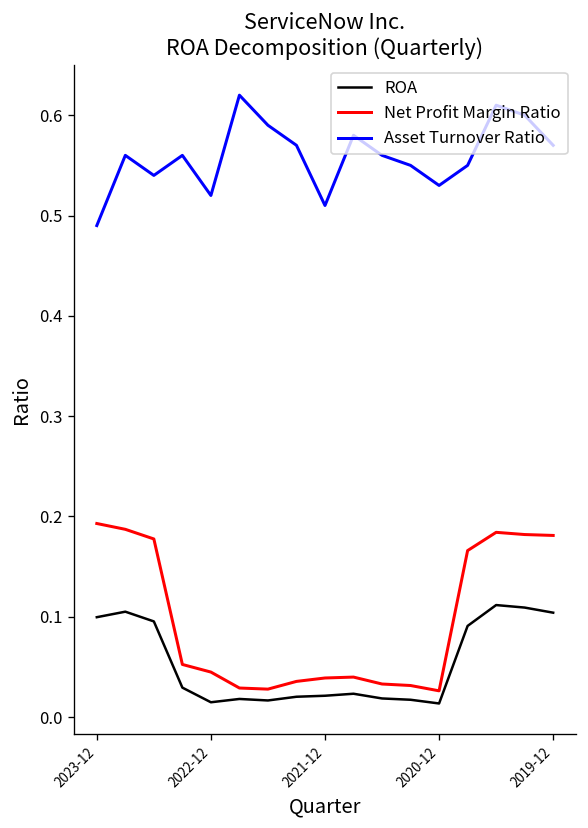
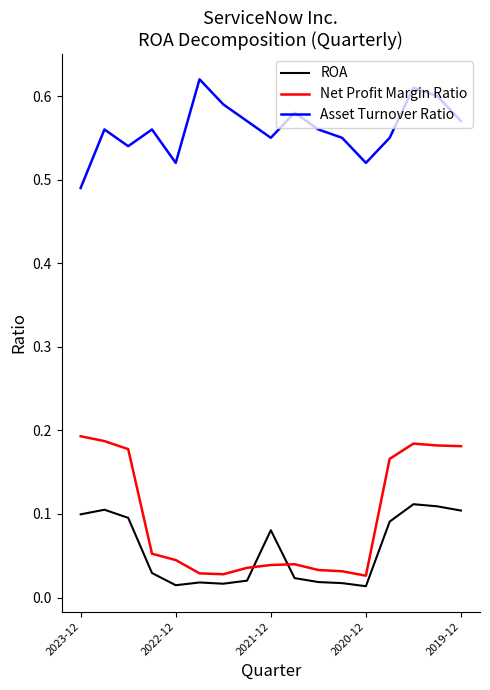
  {
    "ROA": {
      "2023-12": 0.10,
      "2022-12": 0.01,
-     "2021-12": 0.02,
+     "2021-12": 0.08,
      "2020-12": 0.01,
      "2019-12": 0.10
    },
    "Net Profit Margin Ratio": {
      "2023-12": 0.19,
      "2022-12": 0.04,
      "2021-12": 0.04,
      "2020-12": 0.03,
      "2019-12": 0.18
    },
    "Asset Turnover Ratio": {
      "2023-12": 0.49,
      "2022-12": 0.52,
-     "2021-12": 0.51,
-     "2020-12": 0.53
+     "2021-12": 0.55,
+     "2020-12": 0.52
    }
  }
